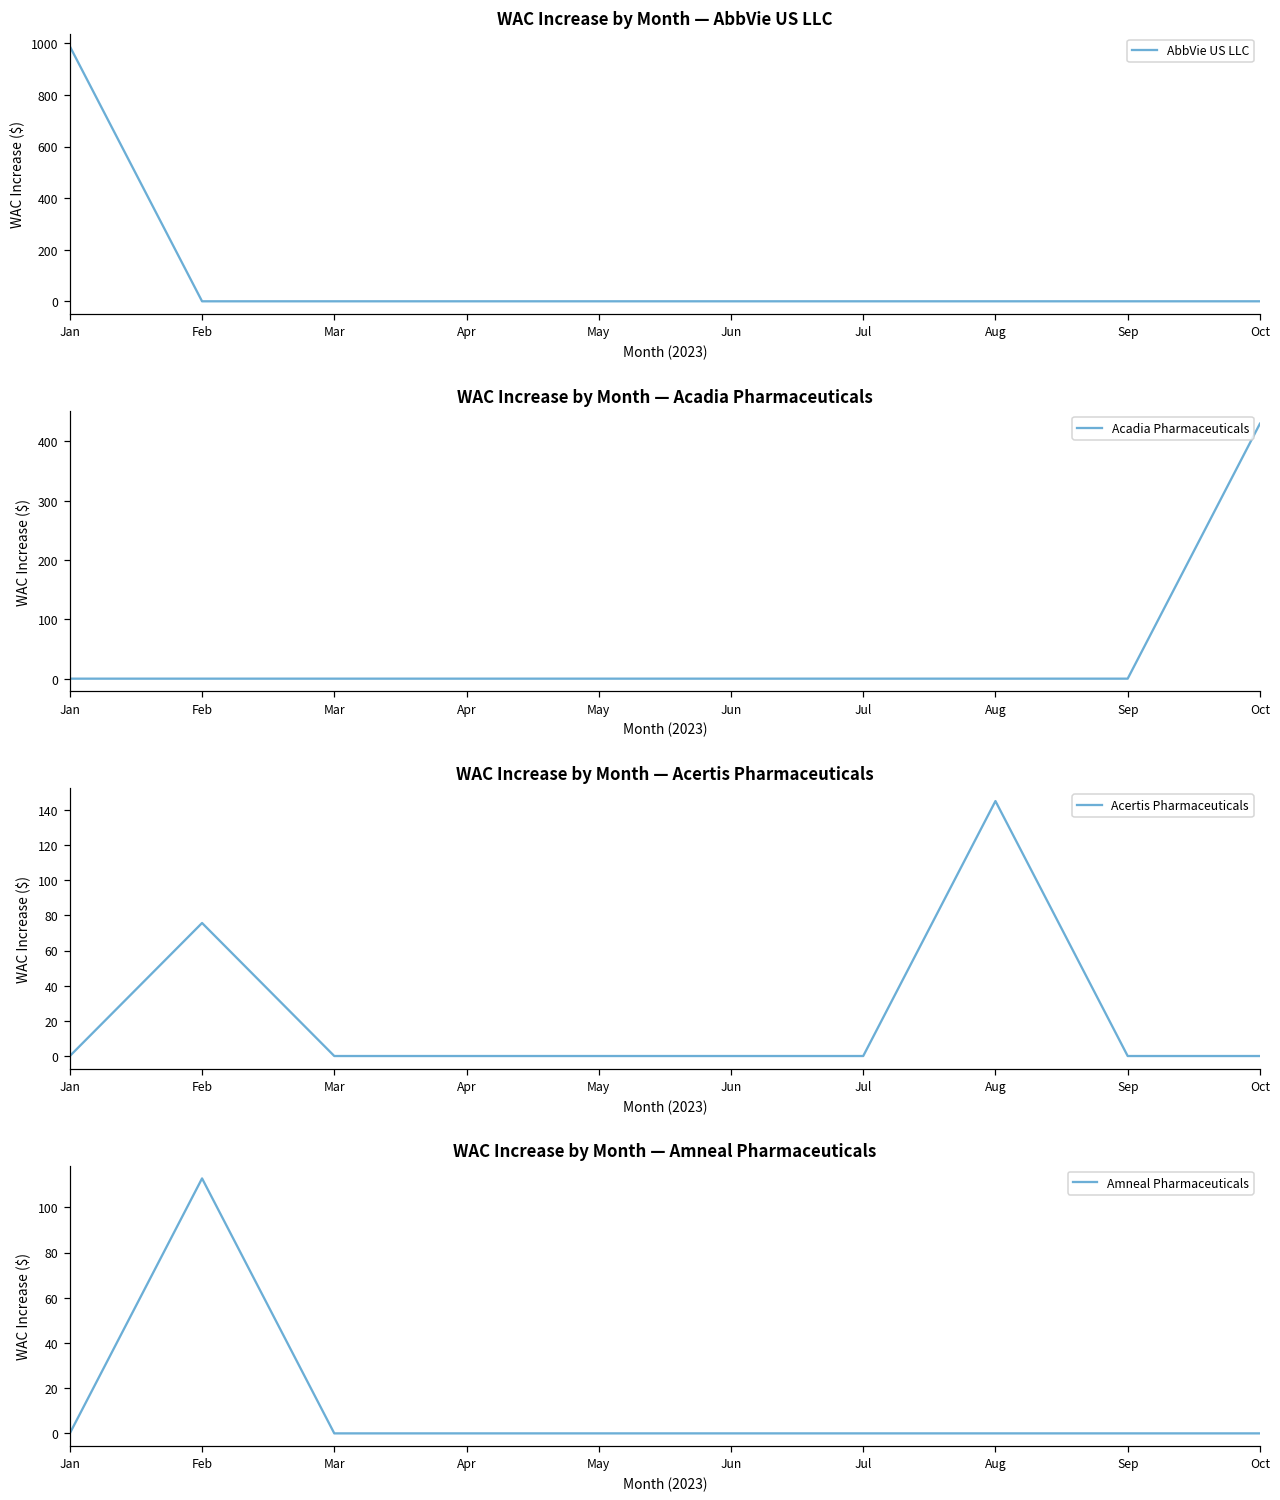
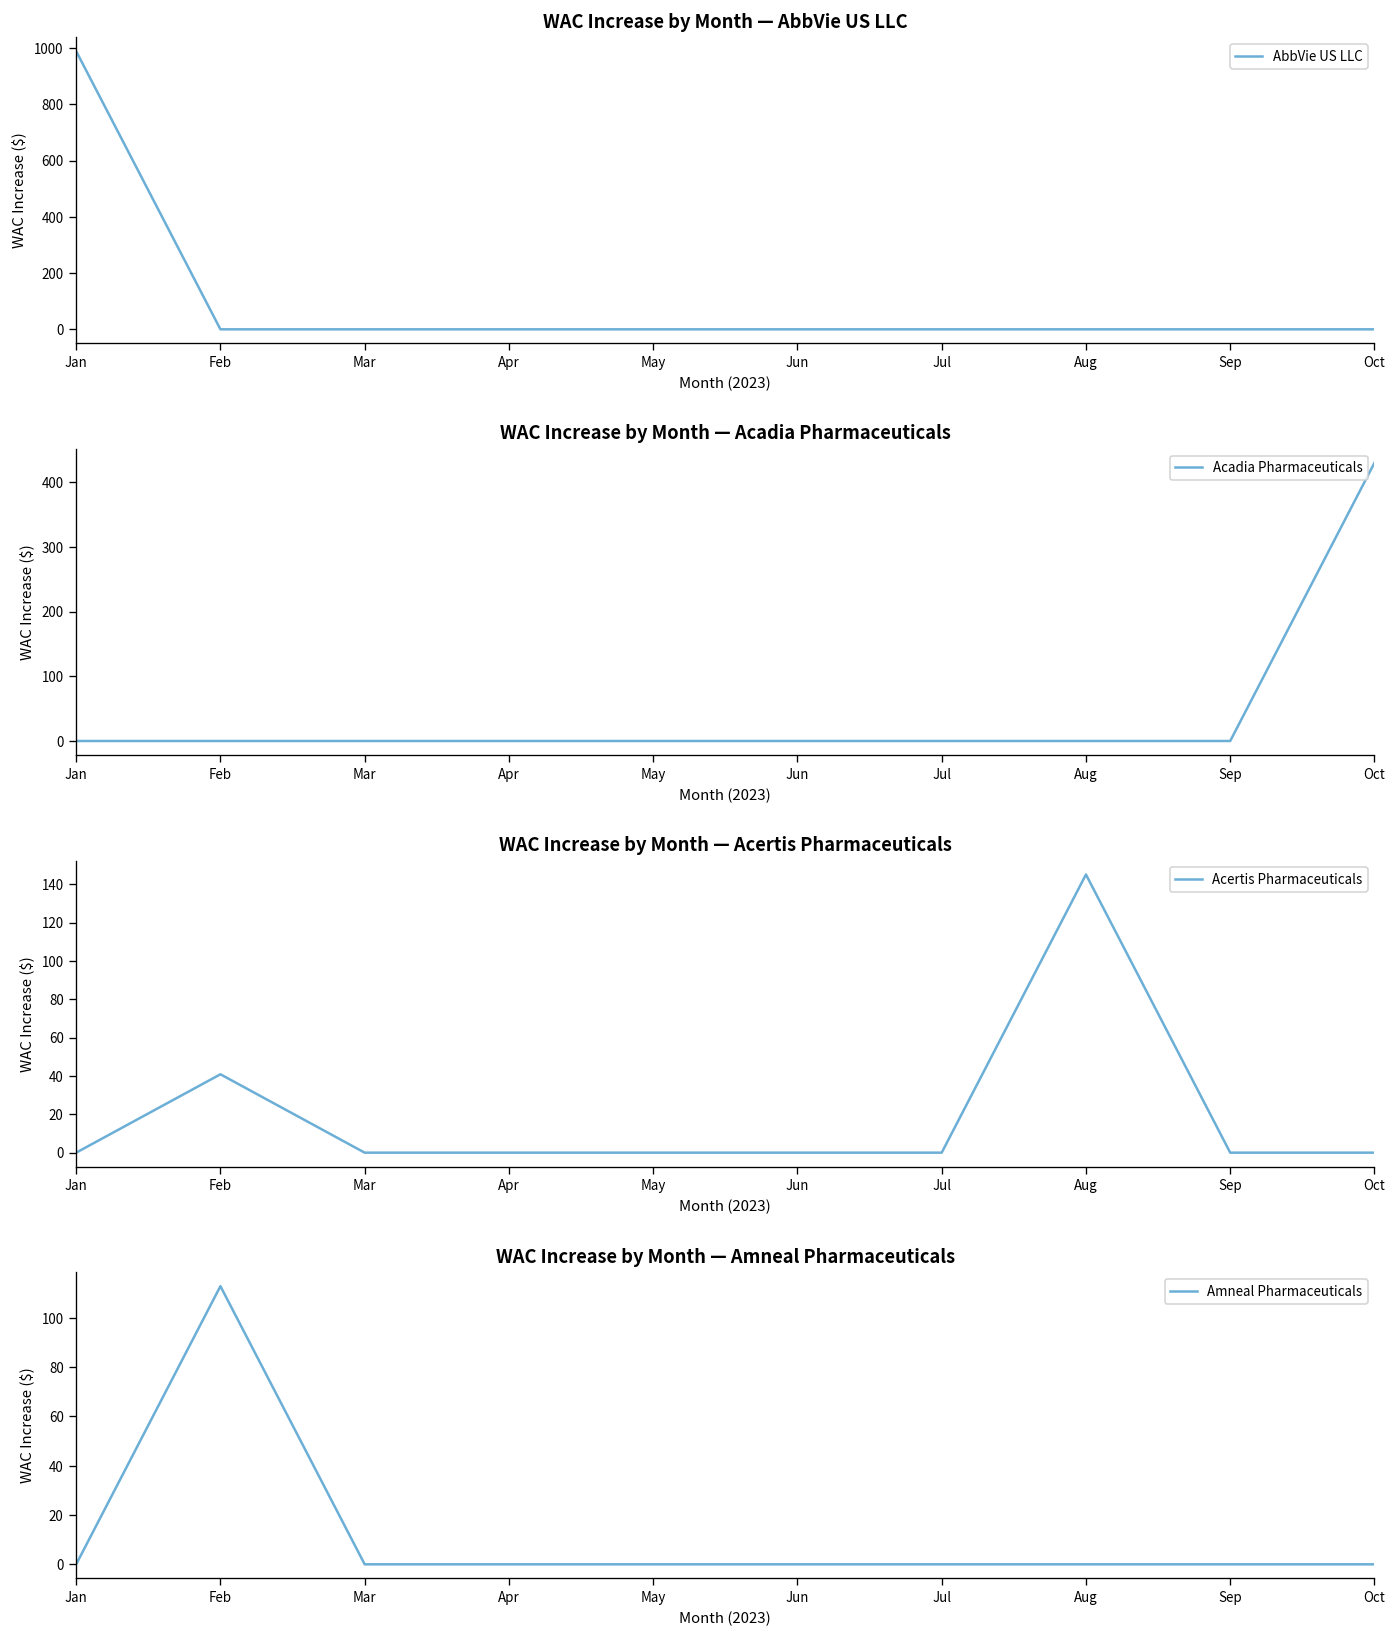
  {
    "WAC Increase by Month — AbbVie US LLC": {
      "Jan": 990,
      "Feb": 0,
      "Mar": 0,
      "Apr": 0,
      "May": 0,
      "Jun": 0,
      "Jul": 0,
      "Aug": 0,
      "Sep": 0,
      "Oct": 0
    },
    "WAC Increase by Month — Acadia Pharmaceuticals": {
      "Jan": 0,
      "Feb": 0,
      "Mar": 0,
      "Apr": 0,
      "May": 0,
      "Jun": 0,
      "Jul": 0,
      "Aug": 0,
      "Sep": 0,
      "Oct": 430
    },
    "WAC Increase by Month — Acertis Pharmaceuticals": {
      "Jan": 0,
-     "Feb": 76,
+     "Feb": 41,
      "Mar": 0,
      "Apr": 0,
      "May": 0,
      "Jun": 0,
      "Jul": 0,
      "Aug": 145,
      "Sep": 0,
      "Oct": 0
    },
    "WAC Increase by Month — Amneal Pharmaceuticals": {
      "Jan": 0,
      "Feb": 113,
      "Mar": 0,
      "Apr": 0,
      "May": 0,
      "Jun": 0,
      "Jul": 0,
      "Aug": 0,
      "Sep": 0,
      "Oct": 0
    }
  }
